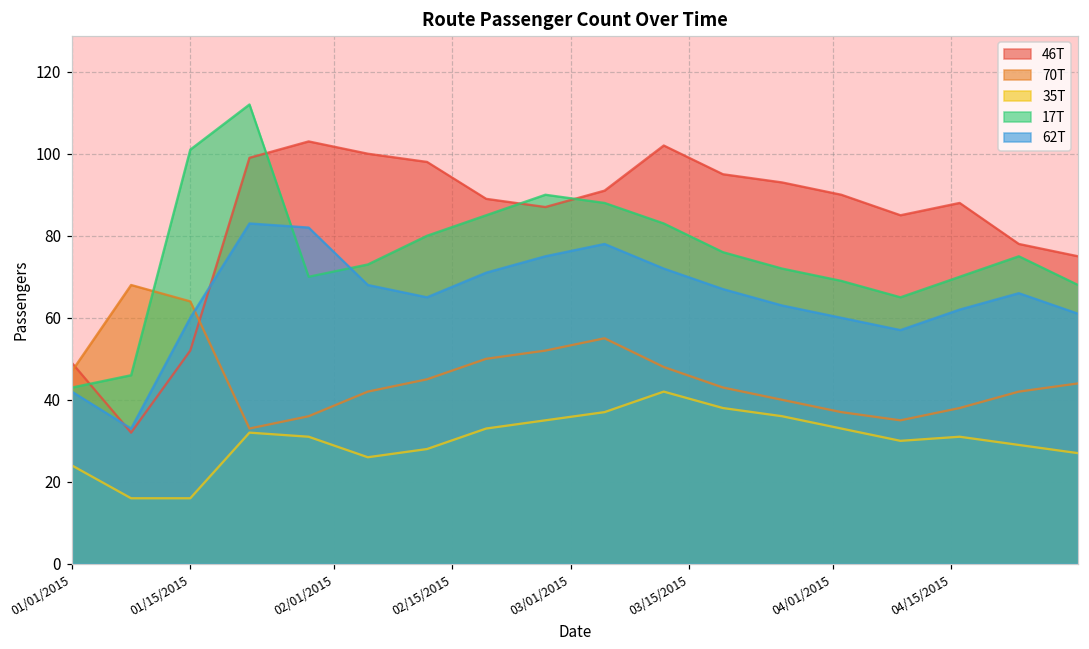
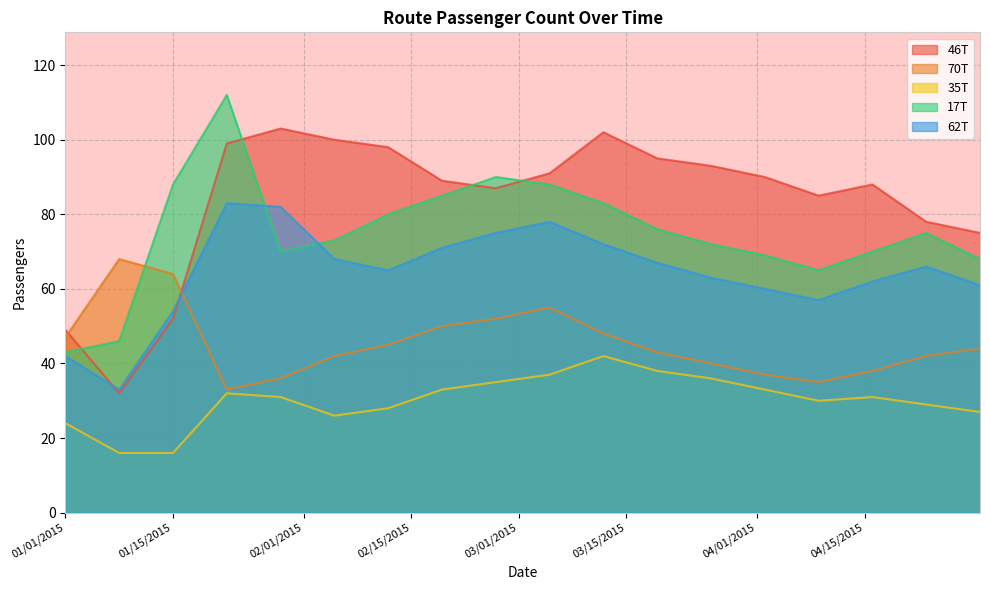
  {
    "35T": {
      "01/01/2015": 24,
      "01/15/2015": 16
    },
    "17T": {
      "01/01/2015": 43,
-     "01/15/2015": 101
+     "01/15/2015": 88
    },
    "62T": {
      "01/01/2015": 42,
-     "01/15/2015": 60
+     "01/15/2015": 54
    }
  }
